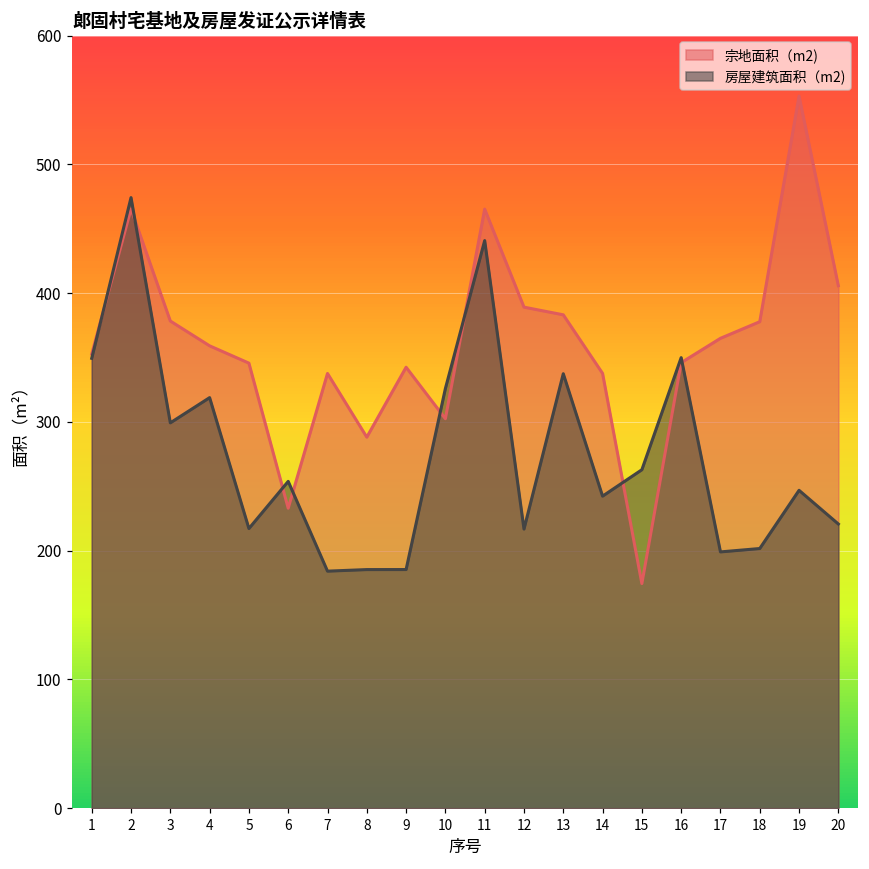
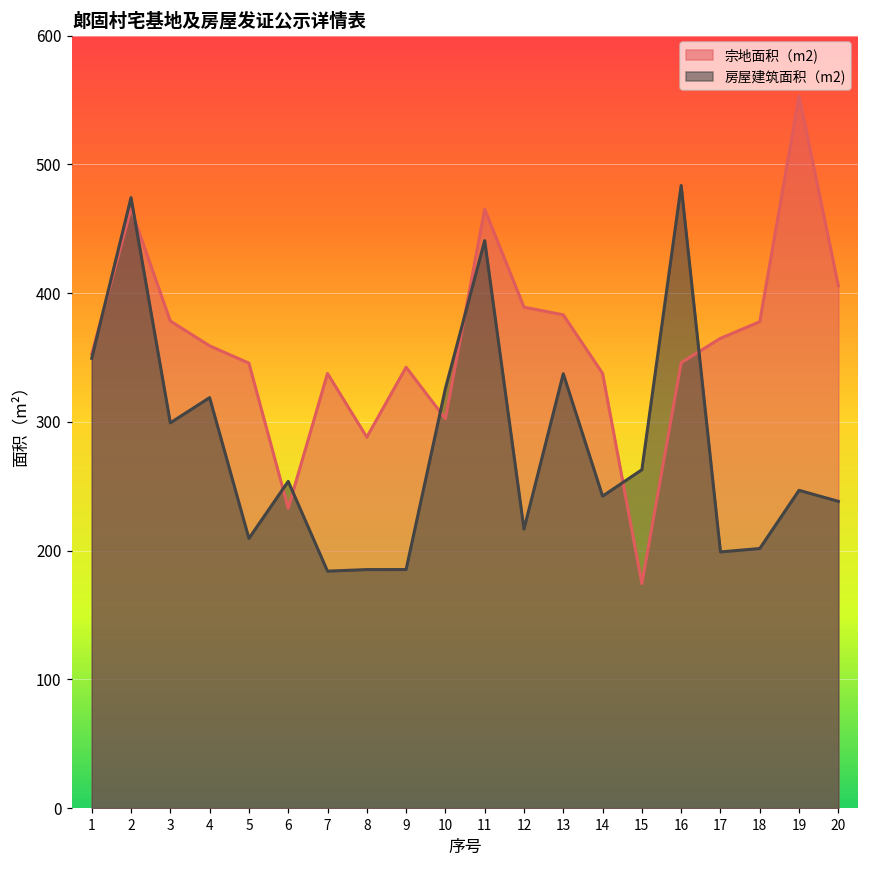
  {
    "宗地面积（m2)": {
      "1": 353,
      "2": 465,
      "3": 378,
      "4": 359,
      "5": 346,
      "6": 233,
      "7": 338,
      "8": 288,
      "9": 342,
      "10": 302,
      "11": 465,
      "12": 389,
      "13": 383,
      "14": 338,
      "15": 174,
      "16": 346,
      "17": 365,
      "18": 378,
      "19": 553,
      "20": 406
    },
    "房屋建筑面积（m2)": {
      "1": 349,
      "2": 474,
      "3": 299,
      "4": 319,
-     "5": 217,
+     "5": 209,
      "6": 254,
      "7": 184,
      "8": 185,
      "9": 185,
      "10": 326,
      "11": 441,
      "12": 217,
      "13": 337,
      "14": 242,
      "15": 263,
-     "16": 350,
+     "16": 484,
      "17": 199,
      "18": 202,
      "19": 247,
-     "20": 221
+     "20": 238
    }
  }
